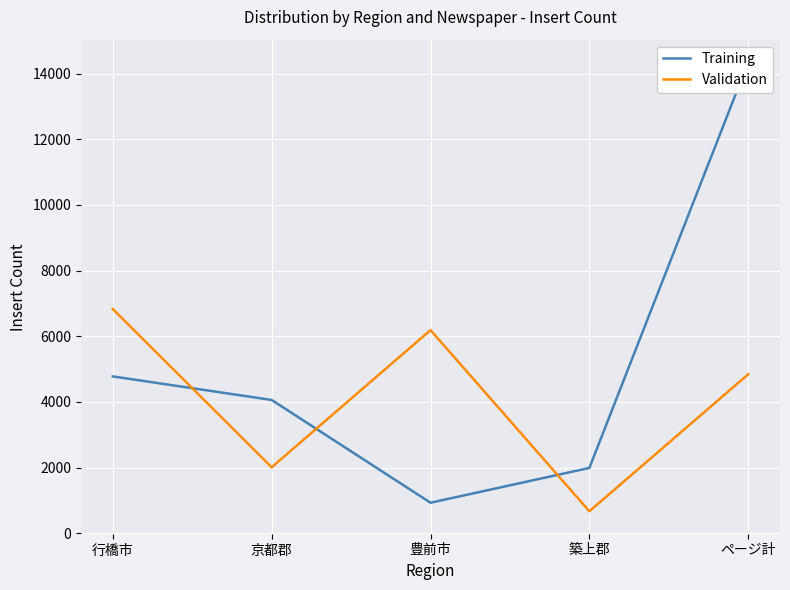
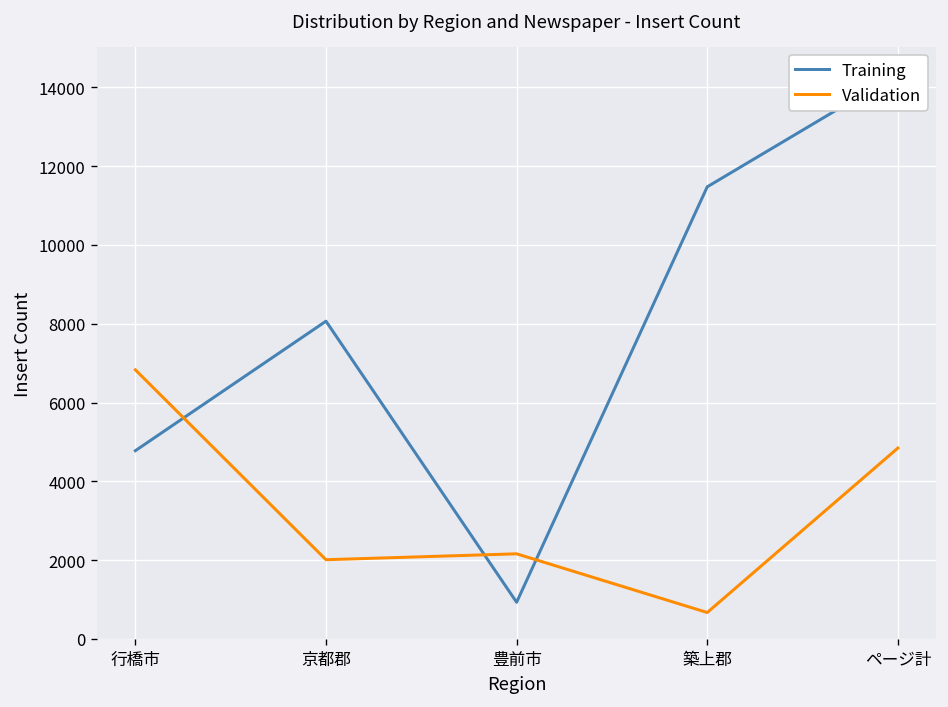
  {
    "Training": {
      "行橋市": 4800,
-     "京都郡": 4100,
+     "京都郡": 8100,
      "豊前市": 900,
-     "築上郡": 2000
+     "築上郡": 11500
    },
    "Validation": {
      "行橋市": 6800,
      "京都郡": 2000,
-     "豊前市": 6200,
+     "豊前市": 2200,
      "築上郡": 700,
      "ページ計": 4800
    }
  }
